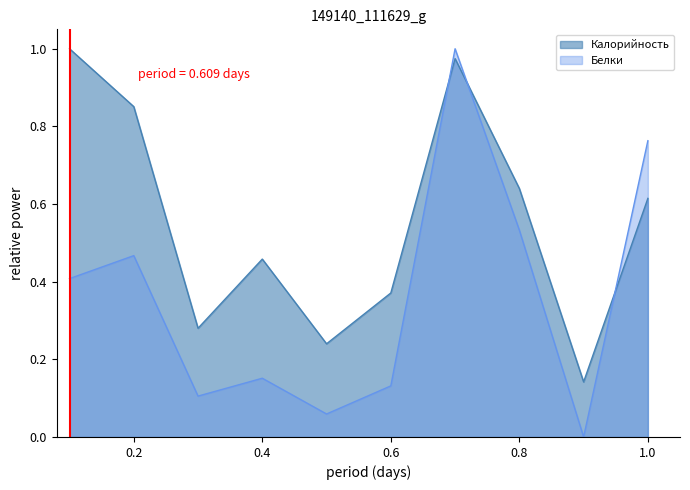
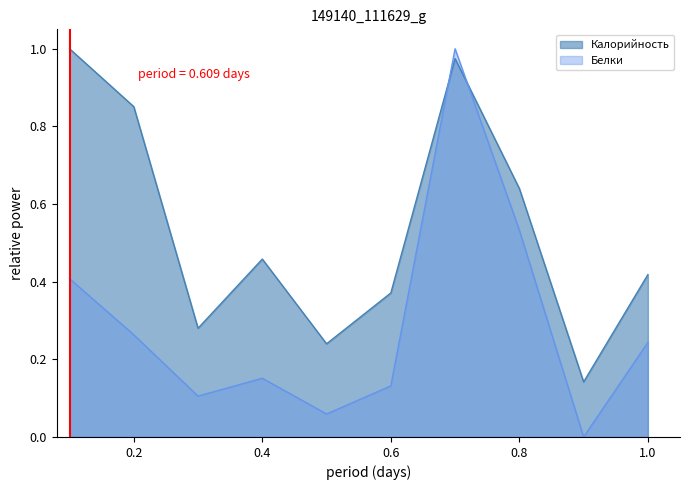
  {
    "Калорийность": {
      "0.2": 0.85,
      "0.4": 0.46,
      "0.6": 0.37,
      "0.8": 0.64,
-     "1.0": 0.61
+     "1.0": 0.42
    },
    "Белки": {
-     "0.2": 0.47,
+     "0.2": 0.26,
      "0.4": 0.15,
      "0.6": 0.13,
      "0.8": 0.53,
-     "1.0": 0.76
+     "1.0": 0.24
    }
  }
